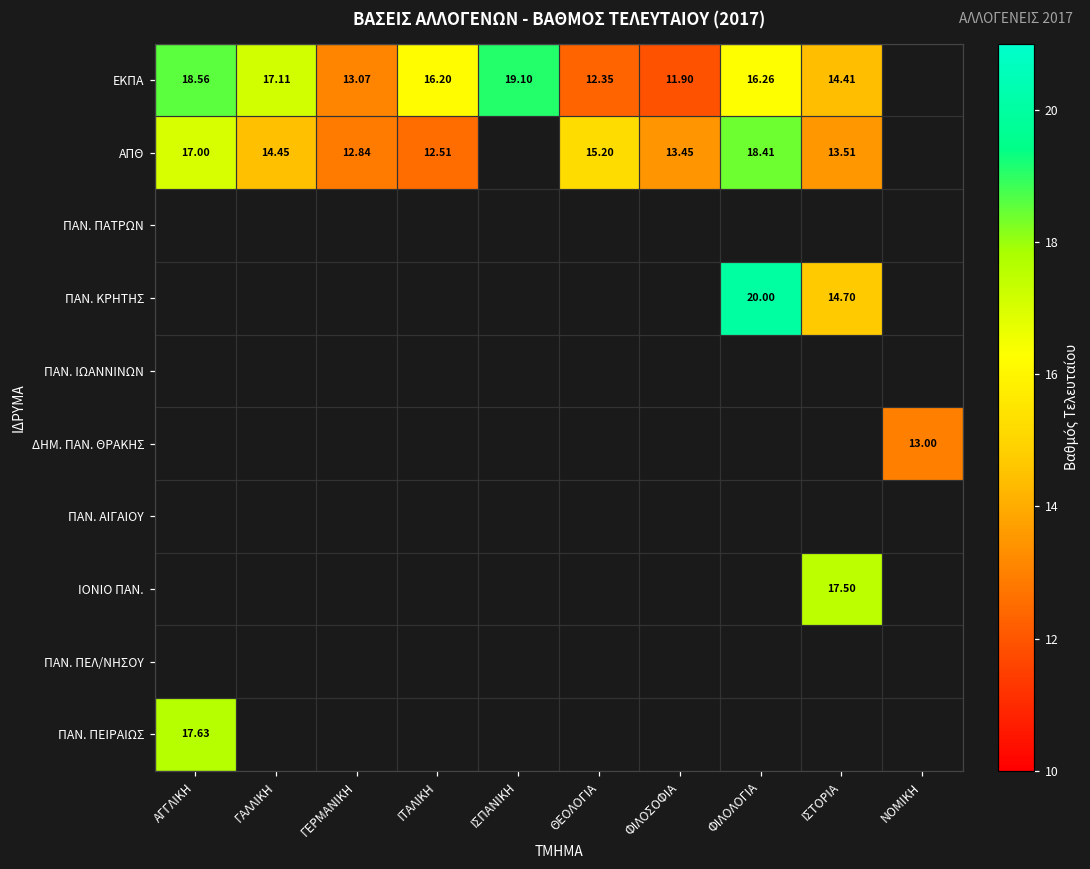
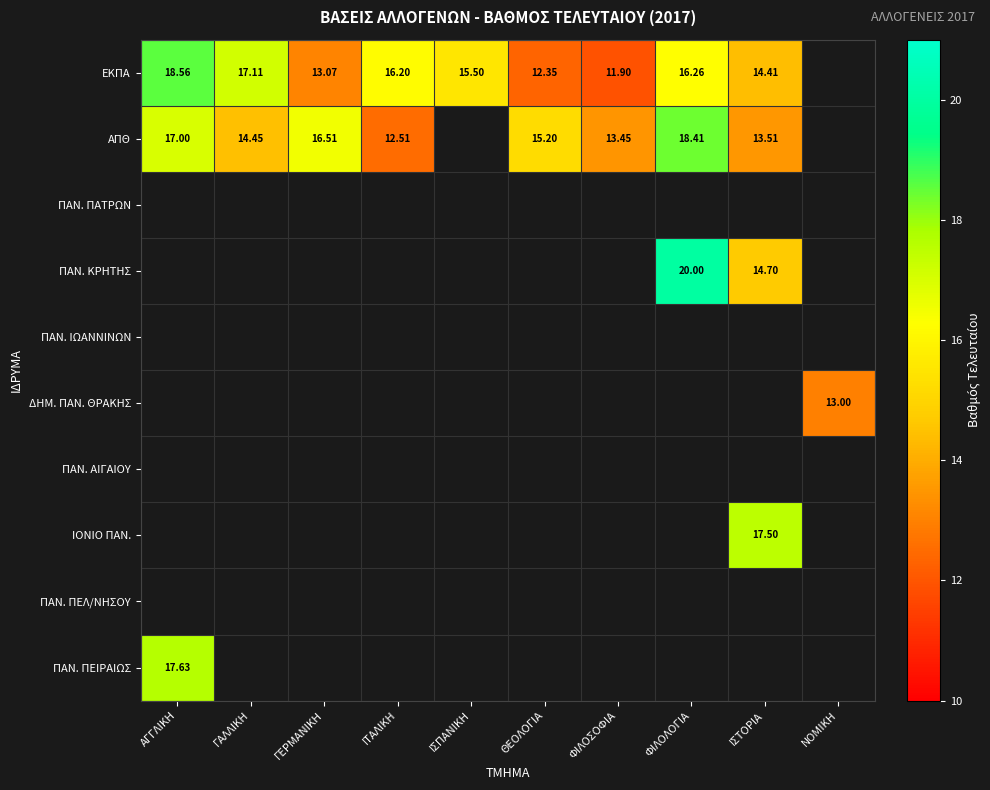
  {
    "ΕΚΠΑ": {
      "ΑΓΓΛΙΚΗ": 18.56,
      "ΓΑΛΛΙΚΗ": 17.11,
      "ΓΕΡΜΑΝΙΚΗ": 13.07,
      "ΙΤΑΛΙΚΗ": 16.20,
-     "ΙΣΠΑΝΙΚΗ": 19.10,
+     "ΙΣΠΑΝΙΚΗ": 15.50,
      "ΘΕΟΛΟΓΙΑ": 12.35,
      "ΦΙΛΟΣΟΦΙΑ": 11.90,
      "ΦΙΛΟΛΟΓΙΑ": 16.26,
      "ΙΣΤΟΡΙΑ": 14.41
    },
    "ΑΠΘ": {
      "ΑΓΓΛΙΚΗ": 17.00,
      "ΓΑΛΛΙΚΗ": 14.45,
-     "ΓΕΡΜΑΝΙΚΗ": 12.84,
+     "ΓΕΡΜΑΝΙΚΗ": 16.51,
      "ΙΤΑΛΙΚΗ": 12.51,
      "ΘΕΟΛΟΓΙΑ": 15.20,
      "ΦΙΛΟΣΟΦΙΑ": 13.45,
      "ΦΙΛΟΛΟΓΙΑ": 18.41,
      "ΙΣΤΟΡΙΑ": 13.51
    },
    "ΠΑΝ. ΚΡΗΤΗΣ": {
      "ΦΙΛΟΛΟΓΙΑ": 20.00,
      "ΙΣΤΟΡΙΑ": 14.70
    },
    "ΔΗΜ. ΠΑΝ. ΘΡΑΚΗΣ": {
      "ΝΟΜΙΚΗ": 13.00
    },
    "ΙΟΝΙΟ ΠΑΝ.": {
      "ΙΣΤΟΡΙΑ": 17.50
    },
    "ΠΑΝ. ΠΕΙΡΑΙΩΣ": {
      "ΑΓΓΛΙΚΗ": 17.63
    }
  }
